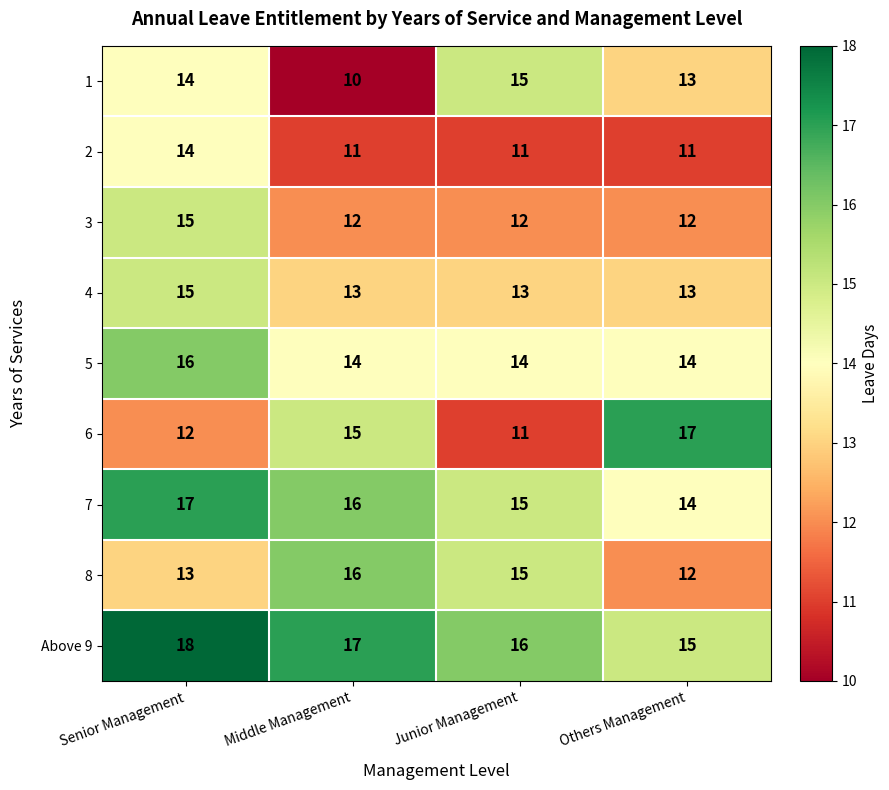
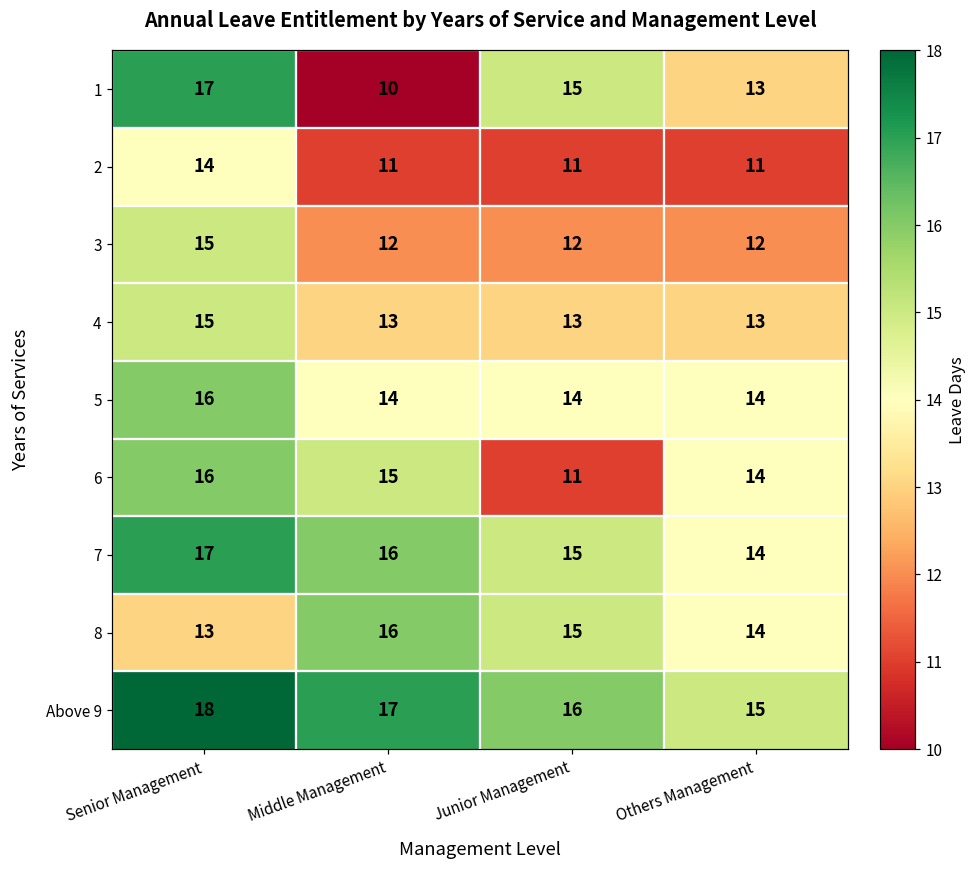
  {
    "1": {
-     "Senior Management": 14,
+     "Senior Management": 17,
      "Middle Management": 10,
      "Junior Management": 15,
      "Others Management": 13
    },
    "2": {
      "Senior Management": 14,
      "Middle Management": 11,
      "Junior Management": 11,
      "Others Management": 11
    },
    "3": {
      "Senior Management": 15,
      "Middle Management": 12,
      "Junior Management": 12,
      "Others Management": 12
    },
    "4": {
      "Senior Management": 15,
      "Middle Management": 13,
      "Junior Management": 13,
      "Others Management": 13
    },
    "5": {
      "Senior Management": 16,
      "Middle Management": 14,
      "Junior Management": 14,
      "Others Management": 14
    },
    "6": {
-     "Senior Management": 12,
+     "Senior Management": 16,
      "Middle Management": 15,
      "Junior Management": 11,
-     "Others Management": 17
+     "Others Management": 14
    },
    "7": {
      "Senior Management": 17,
      "Middle Management": 16,
      "Junior Management": 15,
      "Others Management": 14
    },
    "8": {
      "Senior Management": 13,
      "Middle Management": 16,
      "Junior Management": 15,
-     "Others Management": 12
+     "Others Management": 14
    },
    "Above 9": {
      "Senior Management": 18,
      "Middle Management": 17,
      "Junior Management": 16,
      "Others Management": 15
    }
  }
